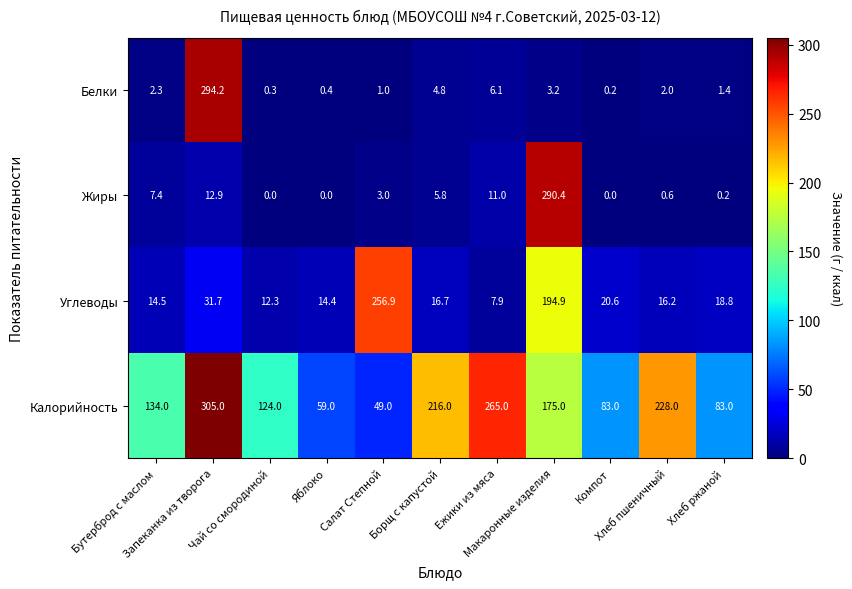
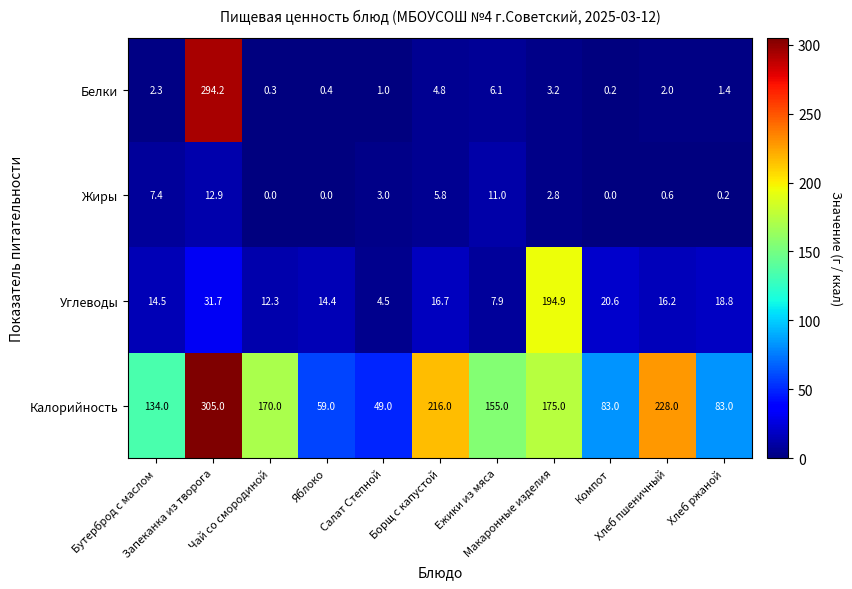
  {
    "Белки": {
      "Бутерброд с маслом": 2.3,
      "Запеканка из творога": 294.2,
      "Чай со смородиной": 0.3,
      "Яблоко": 0.4,
      "Салат Степной": 1.0,
      "Борщ с капустой": 4.8,
      "Ежики из мяса": 6.1,
      "Макаронные изделия": 3.2,
      "Компот": 0.2,
      "Хлеб пшеничный": 2.0,
      "Хлеб ржаной": 1.4
    },
    "Жиры": {
      "Бутерброд с маслом": 7.4,
      "Запеканка из творога": 12.9,
      "Чай со смородиной": 0.0,
      "Яблоко": 0.0,
      "Салат Степной": 3.0,
      "Борщ с капустой": 5.8,
      "Ежики из мяса": 11.0,
-     "Макаронные изделия": 290.4,
+     "Макаронные изделия": 2.8,
      "Компот": 0.0,
      "Хлеб пшеничный": 0.6,
      "Хлеб ржаной": 0.2
    },
    "Углеводы": {
      "Бутерброд с маслом": 14.5,
      "Запеканка из творога": 31.7,
      "Чай со смородиной": 12.3,
      "Яблоко": 14.4,
-     "Салат Степной": 256.9,
+     "Салат Степной": 4.5,
      "Борщ с капустой": 16.7,
      "Ежики из мяса": 7.9,
      "Макаронные изделия": 194.9,
      "Компот": 20.6,
      "Хлеб пшеничный": 16.2,
      "Хлеб ржаной": 18.8
    },
    "Калорийность": {
      "Бутерброд с маслом": 134.0,
      "Запеканка из творога": 305.0,
-     "Чай со смородиной": 124.0,
+     "Чай со смородиной": 170.0,
      "Яблоко": 59.0,
      "Салат Степной": 49.0,
      "Борщ с капустой": 216.0,
-     "Ежики из мяса": 265.0,
+     "Ежики из мяса": 155.0,
      "Макаронные изделия": 175.0,
      "Компот": 83.0,
      "Хлеб пшеничный": 228.0,
      "Хлеб ржаной": 83.0
    }
  }
